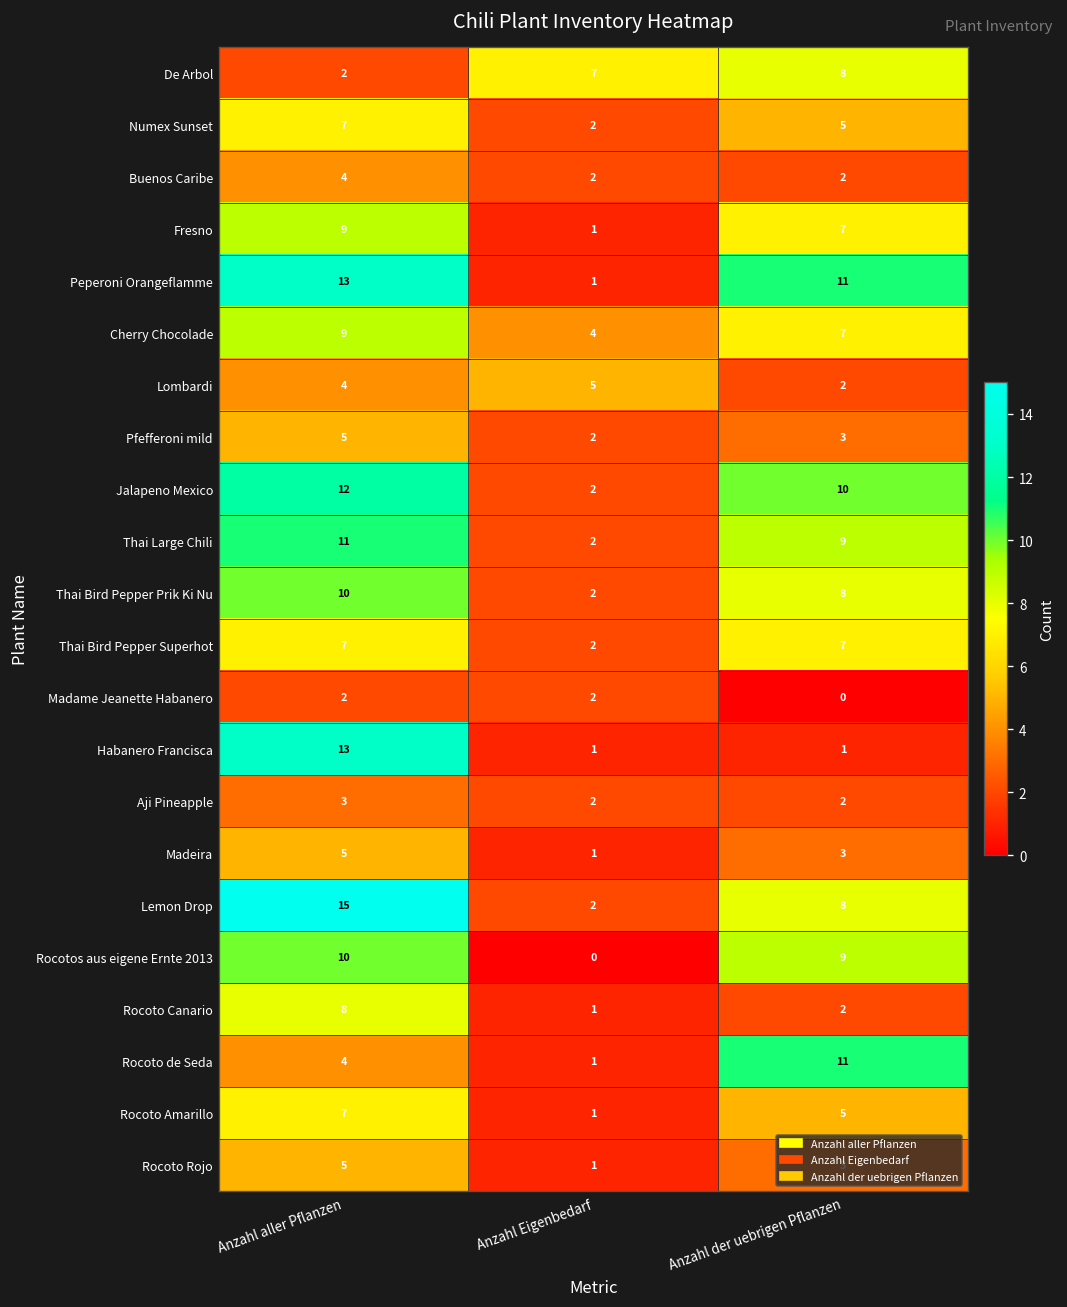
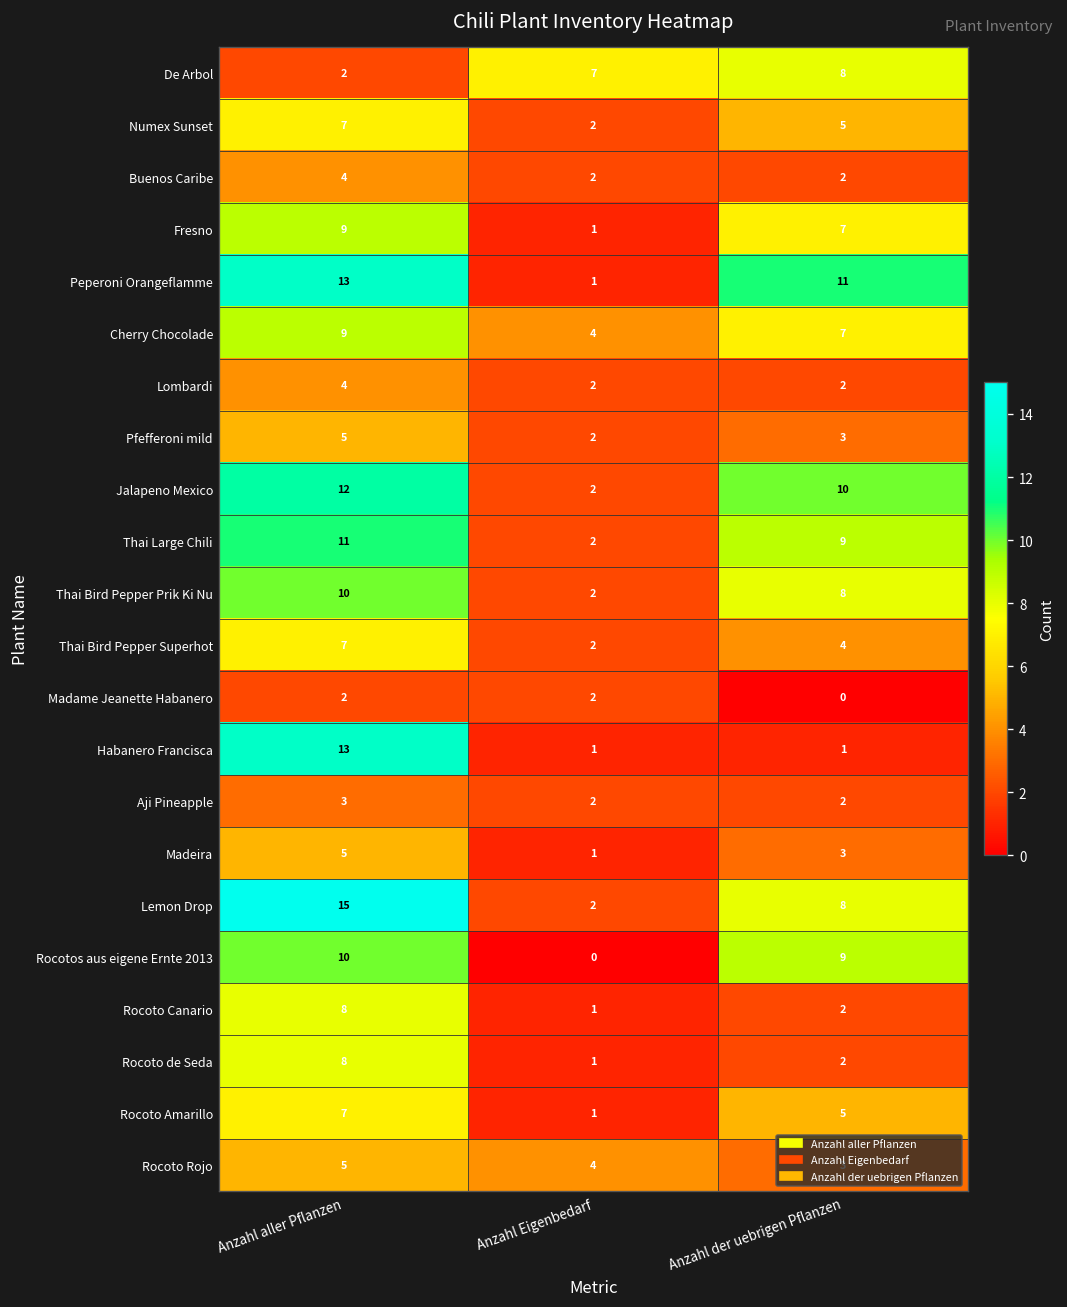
  {
    "De Arbol": {
      "Anzahl aller Pflanzen": 2,
      "Anzahl Eigenbedarf": 7,
      "Anzahl der uebrigen Pflanzen": 8
    },
    "Numex Sunset": {
      "Anzahl aller Pflanzen": 7,
      "Anzahl Eigenbedarf": 2,
      "Anzahl der uebrigen Pflanzen": 5
    },
    "Buenos Caribe": {
      "Anzahl aller Pflanzen": 4,
      "Anzahl Eigenbedarf": 2,
      "Anzahl der uebrigen Pflanzen": 2
    },
    "Fresno": {
      "Anzahl aller Pflanzen": 9,
      "Anzahl Eigenbedarf": 1,
      "Anzahl der uebrigen Pflanzen": 7
    },
    "Peperoni Orangeflamme": {
      "Anzahl aller Pflanzen": 13,
      "Anzahl Eigenbedarf": 1,
      "Anzahl der uebrigen Pflanzen": 11
    },
    "Cherry Chocolade": {
      "Anzahl aller Pflanzen": 9,
      "Anzahl Eigenbedarf": 4,
      "Anzahl der uebrigen Pflanzen": 7
    },
    "Lombardi": {
      "Anzahl aller Pflanzen": 4,
-     "Anzahl Eigenbedarf": 5,
+     "Anzahl Eigenbedarf": 2,
      "Anzahl der uebrigen Pflanzen": 2
    },
    "Pfefferoni mild": {
      "Anzahl aller Pflanzen": 5,
      "Anzahl Eigenbedarf": 2,
      "Anzahl der uebrigen Pflanzen": 3
    },
    "Jalapeno Mexico": {
      "Anzahl aller Pflanzen": 12,
      "Anzahl Eigenbedarf": 2,
      "Anzahl der uebrigen Pflanzen": 10
    },
    "Thai Large Chili": {
      "Anzahl aller Pflanzen": 11,
      "Anzahl Eigenbedarf": 2,
      "Anzahl der uebrigen Pflanzen": 9
    },
    "Thai Bird Pepper Prik Ki Nu": {
      "Anzahl aller Pflanzen": 10,
      "Anzahl Eigenbedarf": 2,
      "Anzahl der uebrigen Pflanzen": 8
    },
    "Thai Bird Pepper Superhot": {
      "Anzahl aller Pflanzen": 7,
      "Anzahl Eigenbedarf": 2,
-     "Anzahl der uebrigen Pflanzen": 7
+     "Anzahl der uebrigen Pflanzen": 4
    },
    "Madame Jeanette Habanero": {
      "Anzahl aller Pflanzen": 2,
      "Anzahl Eigenbedarf": 2,
      "Anzahl der uebrigen Pflanzen": 0
    },
    "Habanero Francisca": {
      "Anzahl aller Pflanzen": 13,
      "Anzahl Eigenbedarf": 1,
      "Anzahl der uebrigen Pflanzen": 1
    },
    "Aji Pineapple": {
      "Anzahl aller Pflanzen": 3,
      "Anzahl Eigenbedarf": 2,
      "Anzahl der uebrigen Pflanzen": 2
    },
    "Madeira": {
      "Anzahl aller Pflanzen": 5,
      "Anzahl Eigenbedarf": 1,
      "Anzahl der uebrigen Pflanzen": 3
    },
    "Lemon Drop": {
      "Anzahl aller Pflanzen": 15,
      "Anzahl Eigenbedarf": 2,
      "Anzahl der uebrigen Pflanzen": 8
    },
    "Rocotos aus eigene Ernte 2013": {
      "Anzahl aller Pflanzen": 10,
      "Anzahl Eigenbedarf": 0,
      "Anzahl der uebrigen Pflanzen": 9
    },
    "Rocoto Canario": {
      "Anzahl aller Pflanzen": 8,
      "Anzahl Eigenbedarf": 1,
      "Anzahl der uebrigen Pflanzen": 2
    },
    "Rocoto de Seda": {
-     "Anzahl aller Pflanzen": 4,
+     "Anzahl aller Pflanzen": 8,
      "Anzahl Eigenbedarf": 1,
-     "Anzahl der uebrigen Pflanzen": 11
+     "Anzahl der uebrigen Pflanzen": 2
    },
    "Rocoto Amarillo": {
      "Anzahl aller Pflanzen": 7,
      "Anzahl Eigenbedarf": 1,
      "Anzahl der uebrigen Pflanzen": 5
    },
    "Rocoto Rojo": {
      "Anzahl aller Pflanzen": 5,
-     "Anzahl Eigenbedarf": 1
+     "Anzahl Eigenbedarf": 4
    }
  }
